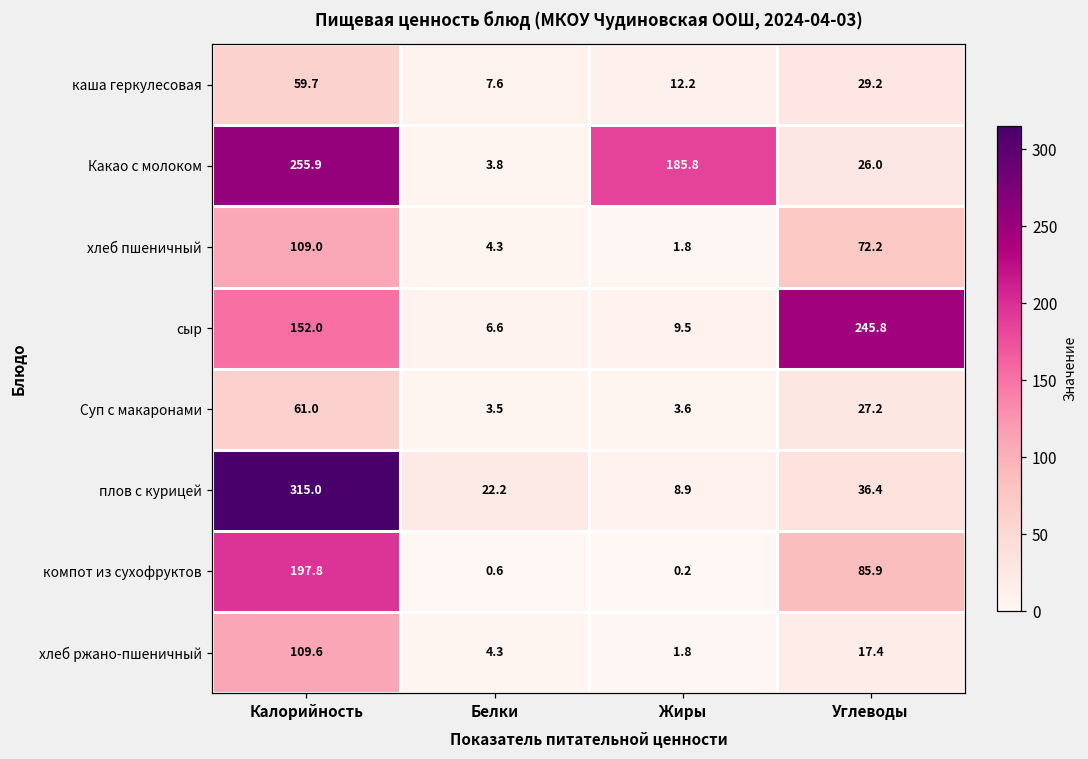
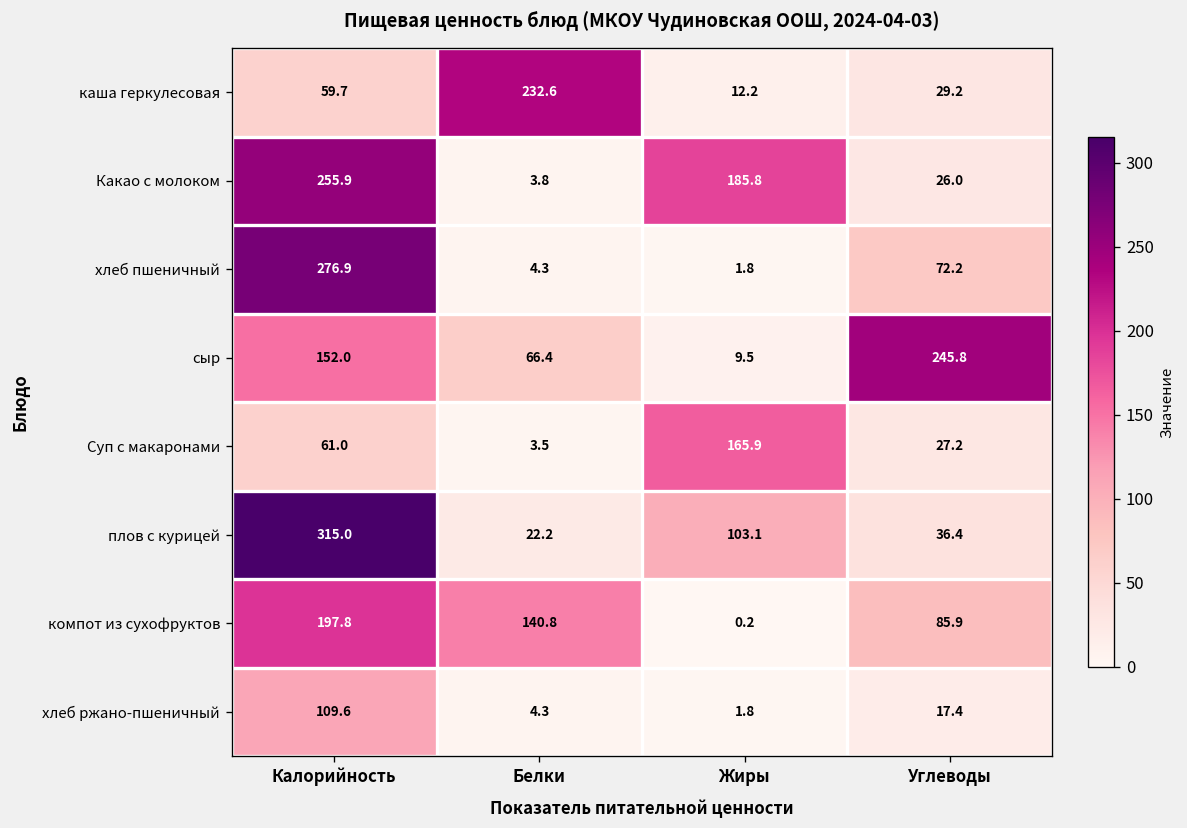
  {
    "каша геркулесовая": {
      "Калорийность": 59.7,
-     "Белки": 7.6,
+     "Белки": 232.6,
      "Жиры": 12.2,
      "Углеводы": 29.2
    },
    "Какао с молоком": {
      "Калорийность": 255.9,
      "Белки": 3.8,
      "Жиры": 185.8,
      "Углеводы": 26.0
    },
    "хлеб пшеничный": {
-     "Калорийность": 109.0,
+     "Калорийность": 276.9,
      "Белки": 4.3,
      "Жиры": 1.8,
      "Углеводы": 72.2
    },
    "сыр": {
      "Калорийность": 152.0,
-     "Белки": 6.6,
+     "Белки": 66.4,
      "Жиры": 9.5,
      "Углеводы": 245.8
    },
    "Суп с макаронами": {
      "Калорийность": 61.0,
      "Белки": 3.5,
-     "Жиры": 3.6,
+     "Жиры": 165.9,
      "Углеводы": 27.2
    },
    "плов с курицей": {
      "Калорийность": 315.0,
      "Белки": 22.2,
-     "Жиры": 8.9,
+     "Жиры": 103.1,
      "Углеводы": 36.4
    },
    "компот из сухофруктов": {
      "Калорийность": 197.8,
-     "Белки": 0.6,
+     "Белки": 140.8,
      "Жиры": 0.2,
      "Углеводы": 85.9
    },
    "хлеб ржано-пшеничный": {
      "Калорийность": 109.6,
      "Белки": 4.3,
      "Жиры": 1.8,
      "Углеводы": 17.4
    }
  }
